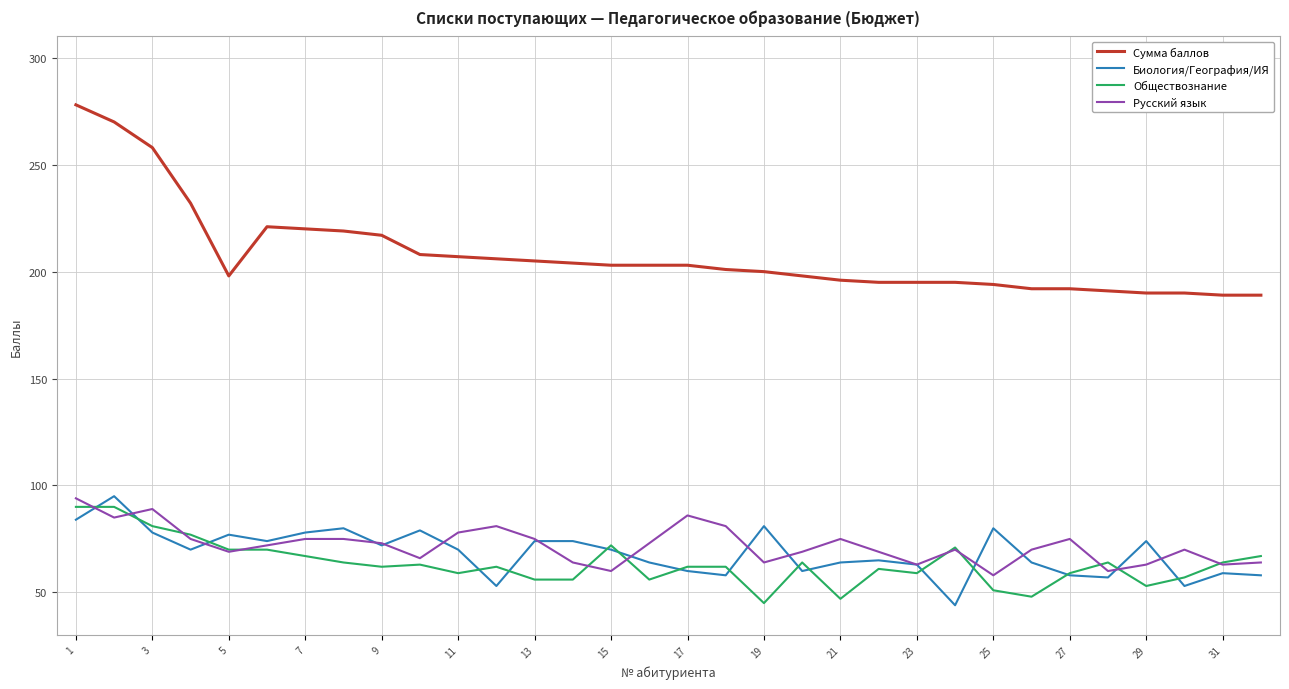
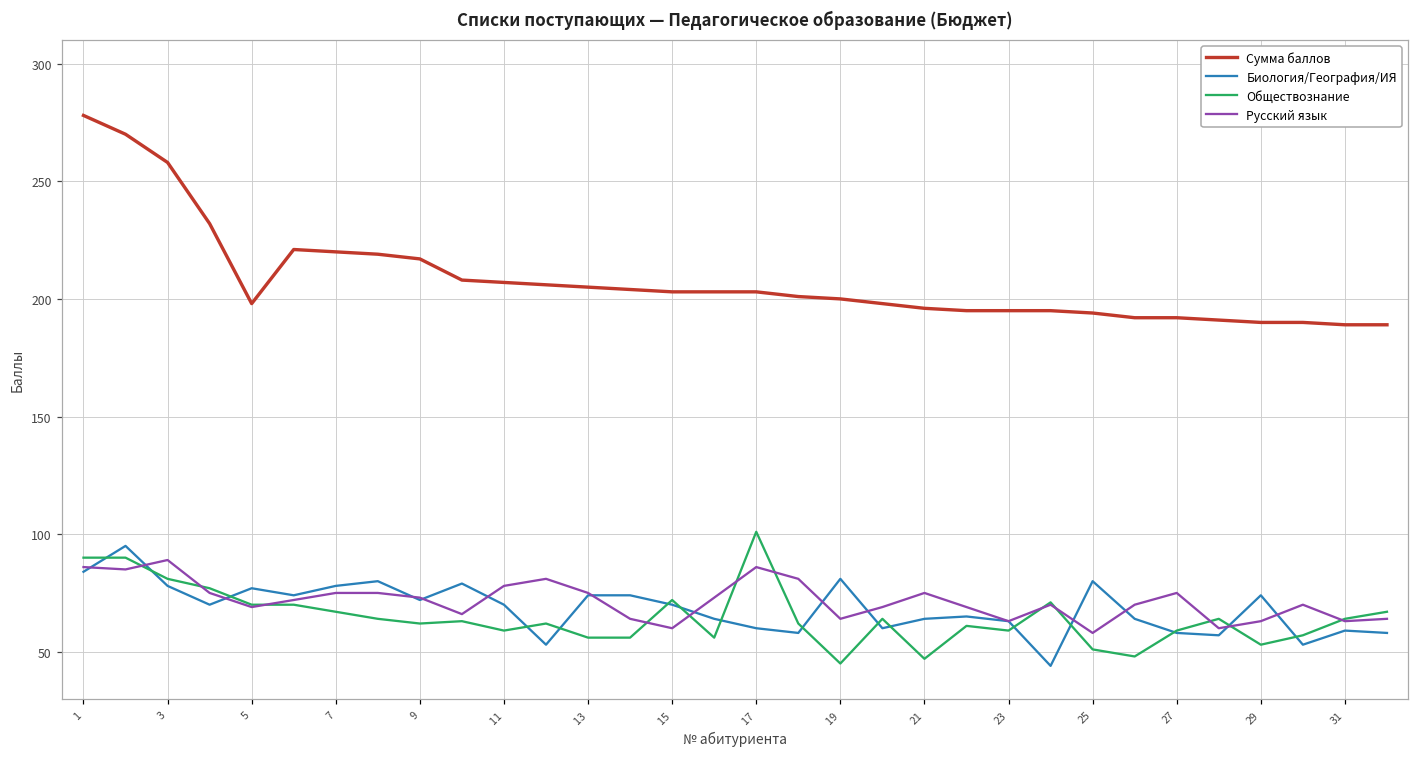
  {
    "Сумма баллов": {
      "1": 278,
      "3": 258,
      "5": 198,
      "7": 220,
      "9": 217,
      "11": 207,
      "13": 205,
      "15": 203,
      "17": 203,
      "19": 200,
      "21": 196,
      "23": 195,
      "25": 194,
      "27": 192,
      "29": 190,
      "31": 189
    },
    "Биология/География/ИЯ": {
      "1": 84,
      "3": 78,
      "5": 77,
      "7": 78,
      "11": 70,
      "15": 70,
      "17": 60,
      "19": 81,
      "21": 64,
      "25": 80,
      "29": 74,
      "31": 59
    },
    "Обществознание": {
      "1": 90,
      "3": 81,
      "7": 67,
      "9": 62,
      "11": 59,
      "13": 56,
      "15": 72,
-     "17": 62,
+     "17": 101,
      "19": 45,
      "21": 47,
      "23": 59,
      "25": 51,
      "29": 53
    },
    "Русский язык": {
-     "1": 94,
+     "1": 86,
      "3": 89,
      "7": 75,
      "11": 78,
      "15": 60,
      "17": 86,
      "19": 64,
      "21": 75,
      "25": 58,
      "27": 75,
      "29": 63
    }
  }
